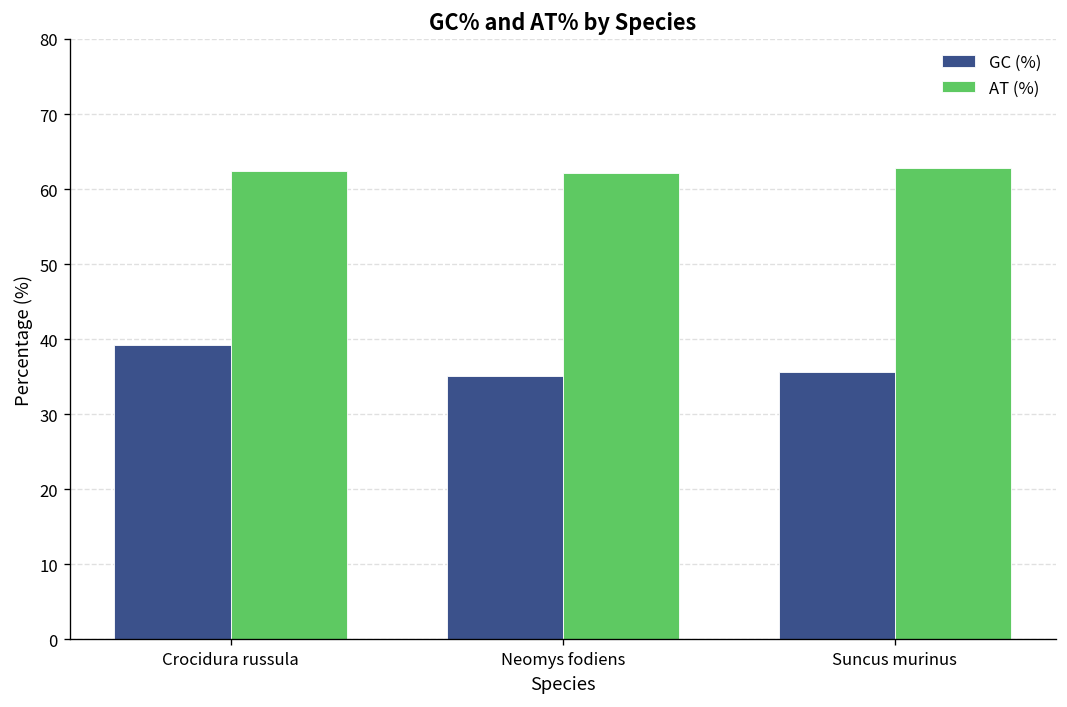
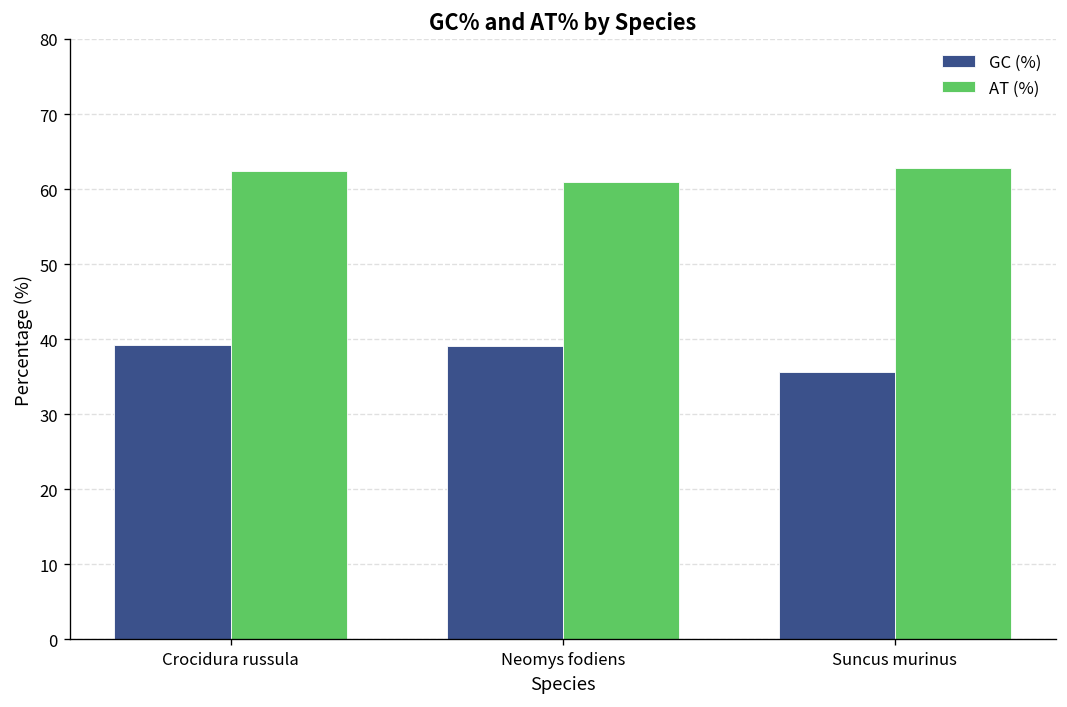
  {
    "GC (%)": {
      "Crocidura russula": 39,
-     "Neomys fodiens": 35,
+     "Neomys fodiens": 39,
      "Suncus murinus": 36
    },
    "AT (%)": {
      "Crocidura russula": 62,
-     "Neomys fodiens": 62,
+     "Neomys fodiens": 61,
      "Suncus murinus": 63
    }
  }
